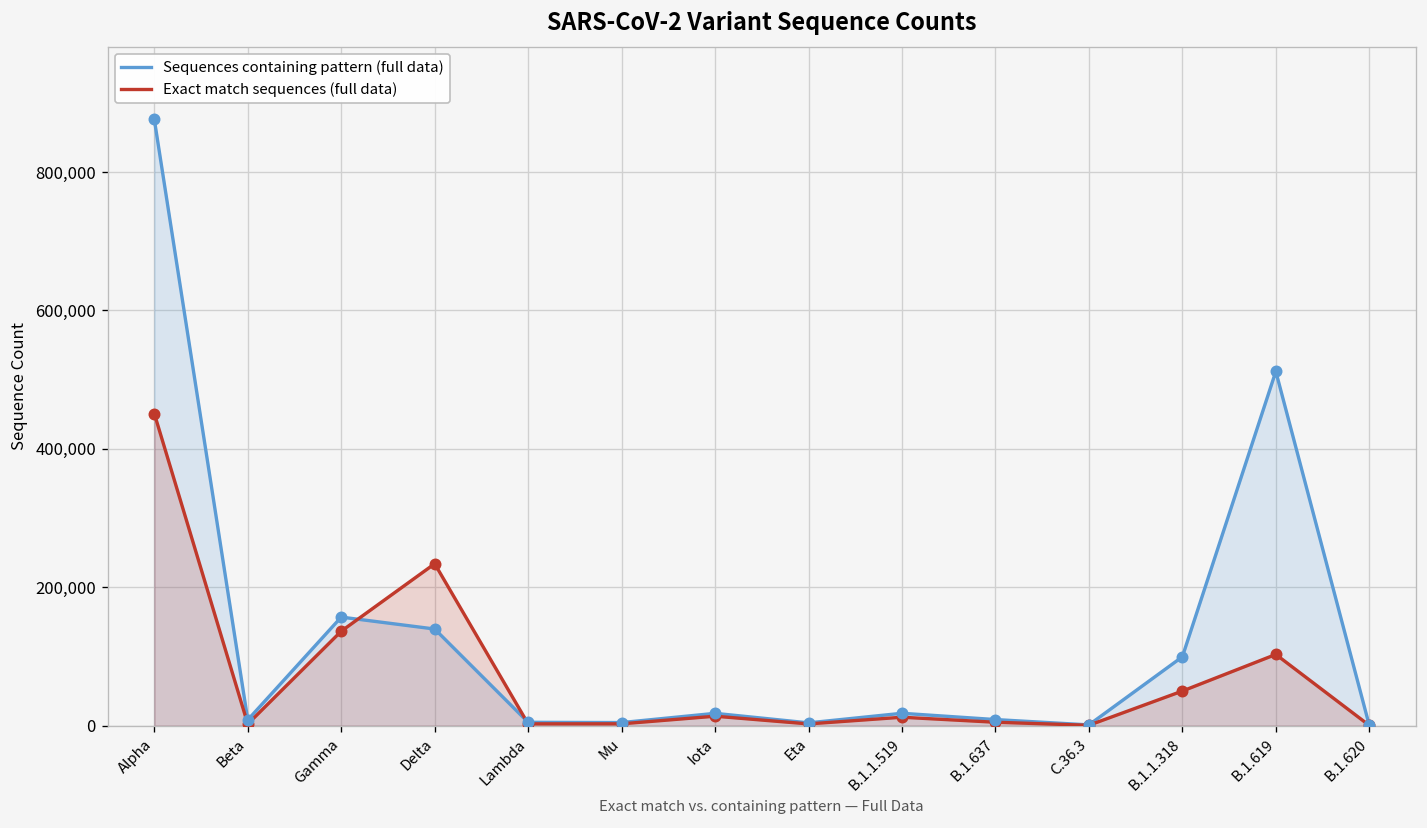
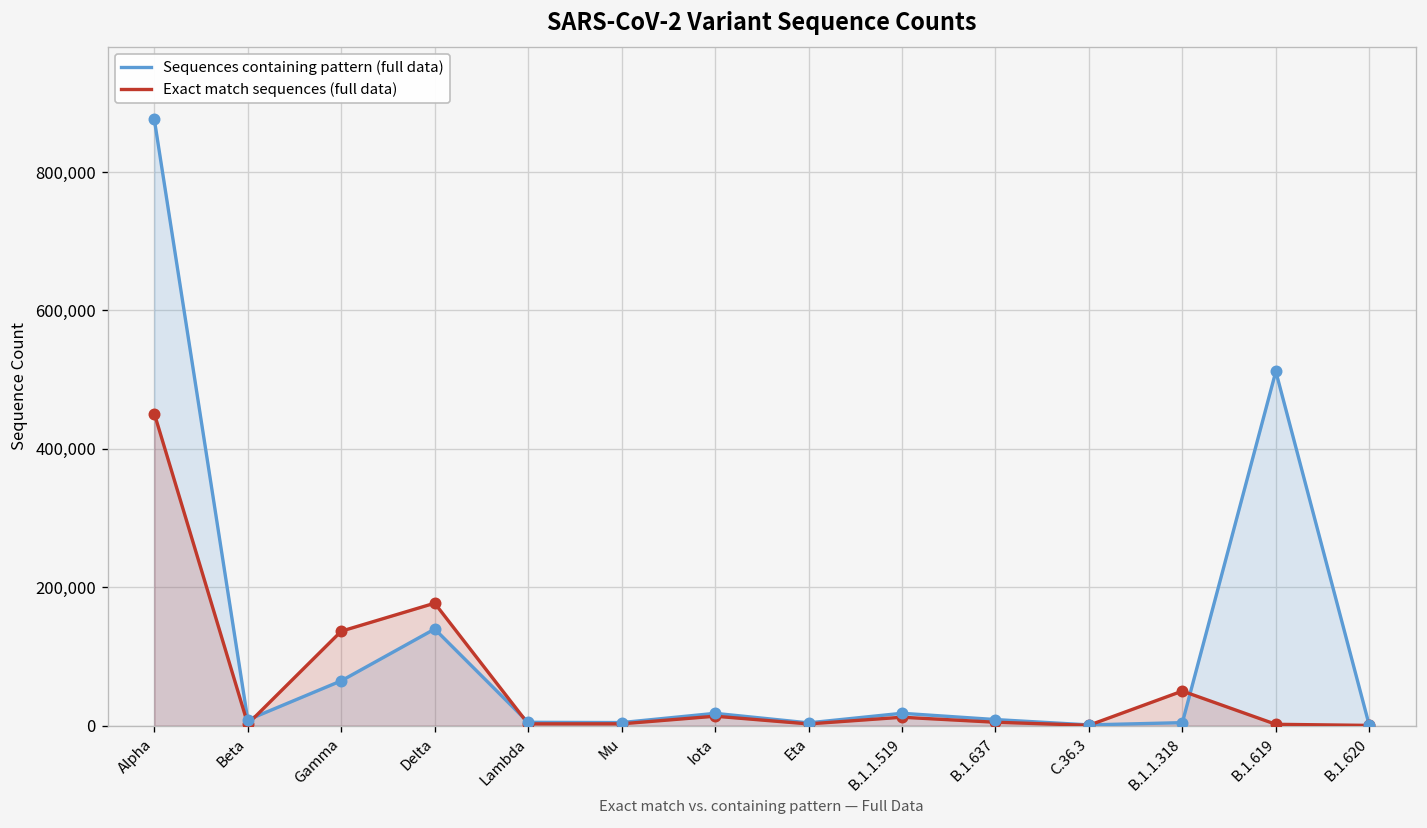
  {
    "Sequences containing pattern (full data)": {
      "Alpha": "880,000",
      "Beta": "10,000",
-     "Gamma": "160,000",
+     "Gamma": "60,000",
      "Delta": "140,000",
      "B.1.1.519": "20,000",
-     "B.1.1.318": "100,000",
+     "B.1.1.318": "0",
      "B.1.619": "510,000"
    },
    "Exact match sequences (full data)": {
      "Alpha": "450,000",
      "Beta": "0",
      "Gamma": "140,000",
-     "Delta": "230,000",
+     "Delta": "180,000",
      "B.1.1.519": "10,000",
      "B.1.1.318": "50,000",
-     "B.1.619": "100,000"
+     "B.1.619": "0"
    }
  }
